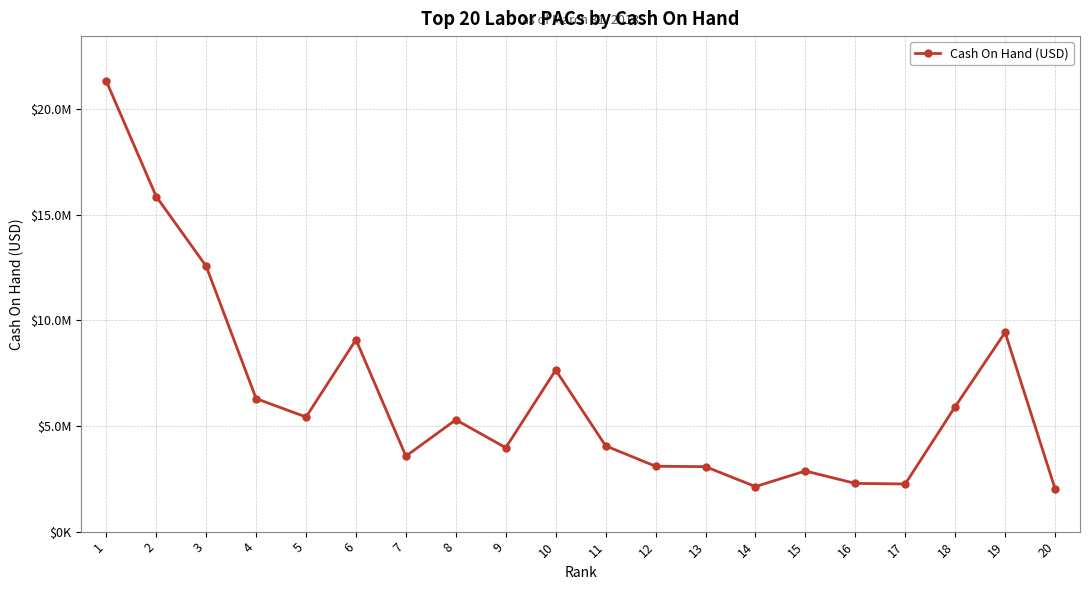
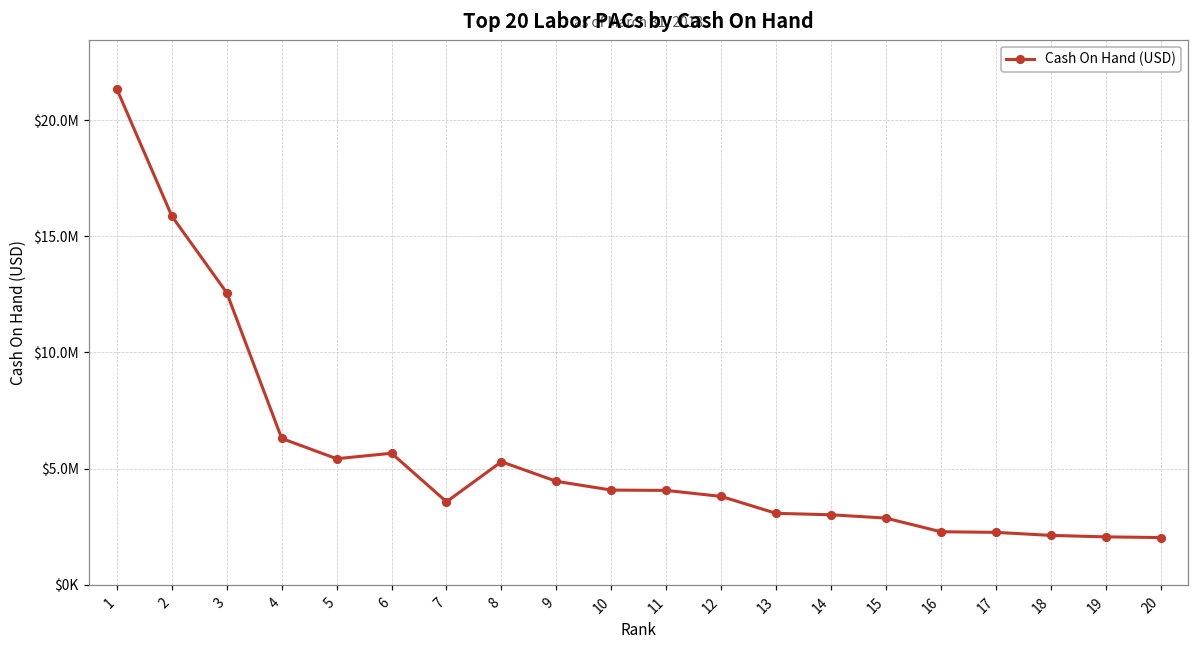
  {
    "1": "$21300000",
    "2": "$15900000",
    "3": "$12600000",
    "4": "$6300000",
    "5": "$5400000",
-   "6": "$9100000",
+   "6": "$5700000",
    "7": "$3600000",
    "8": "$5300000",
-   "9": "$4000000",
-   "10": "$7600000",
+   "9": "$4500000",
+   "10": "$4100000",
    "11": "$4100000",
-   "12": "$3100000",
+   "12": "$3800000",
    "13": "$3100000",
-   "14": "$2100000",
+   "14": "$3000000",
    "15": "$2900000",
    "16": "$2300000",
    "17": "$2300000",
-   "18": "$5900000",
-   "19": "$9400000",
+   "18": "$2100000",
+   "19": "$2100000",
    "20": "$2000000"
  }
